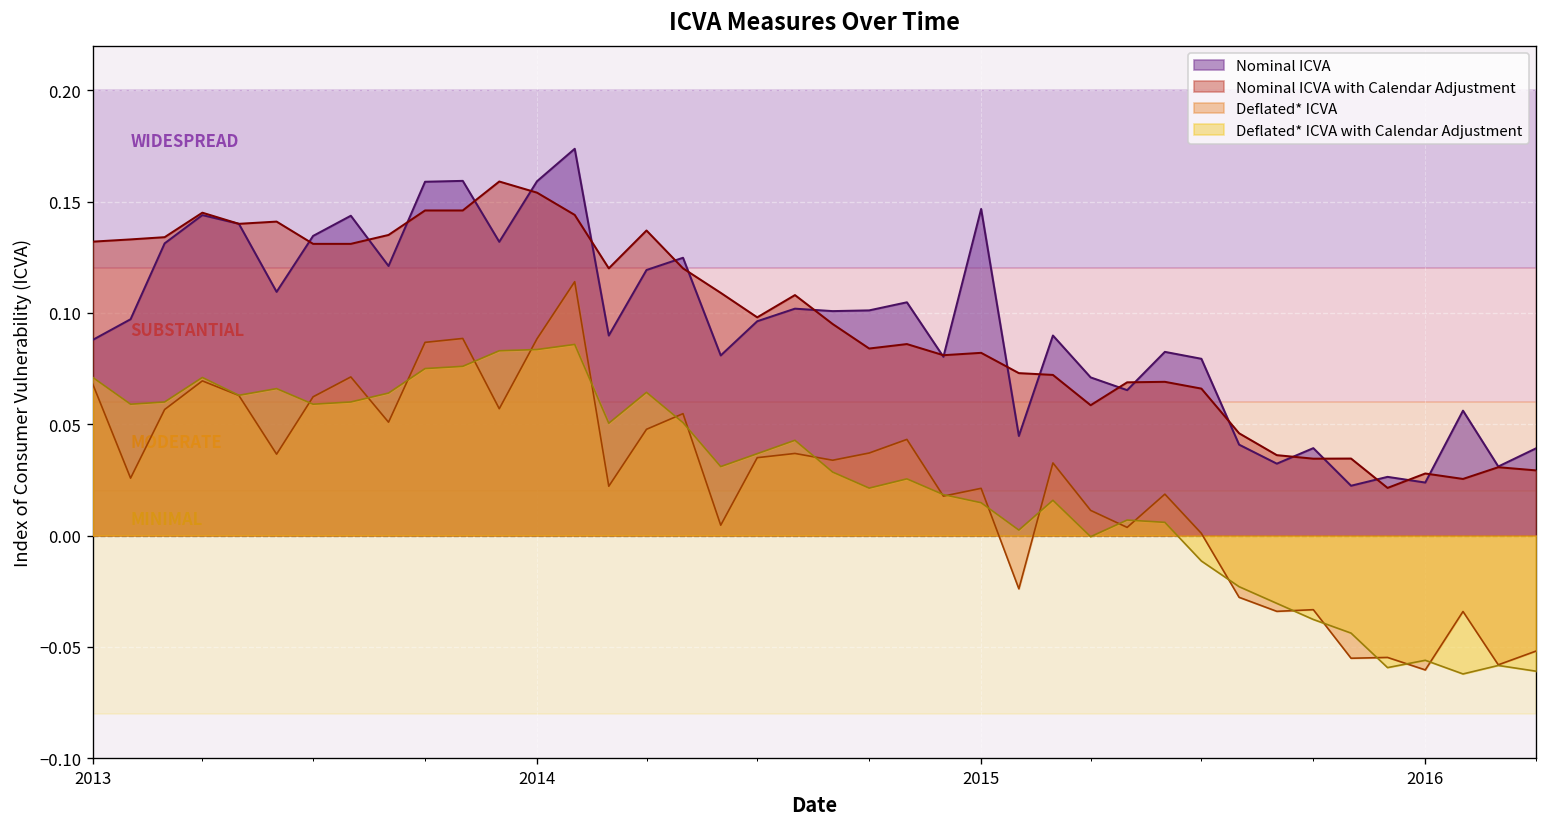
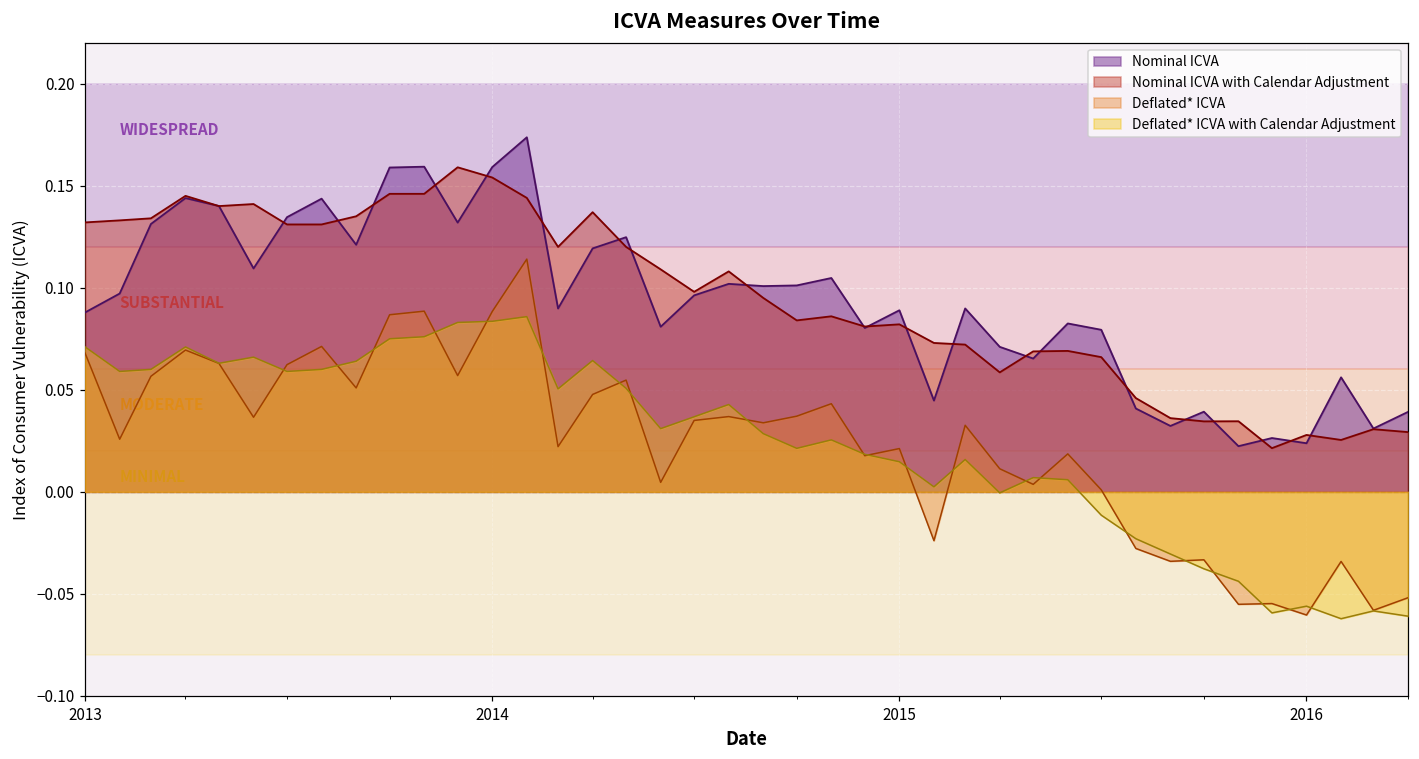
  {
    "Nominal ICVA": {
      "2013": 0.088,
      "2014": 0.159,
-     "2015": 0.147,
+     "2015": 0.089,
      "2016": 0.024
    }
  }
